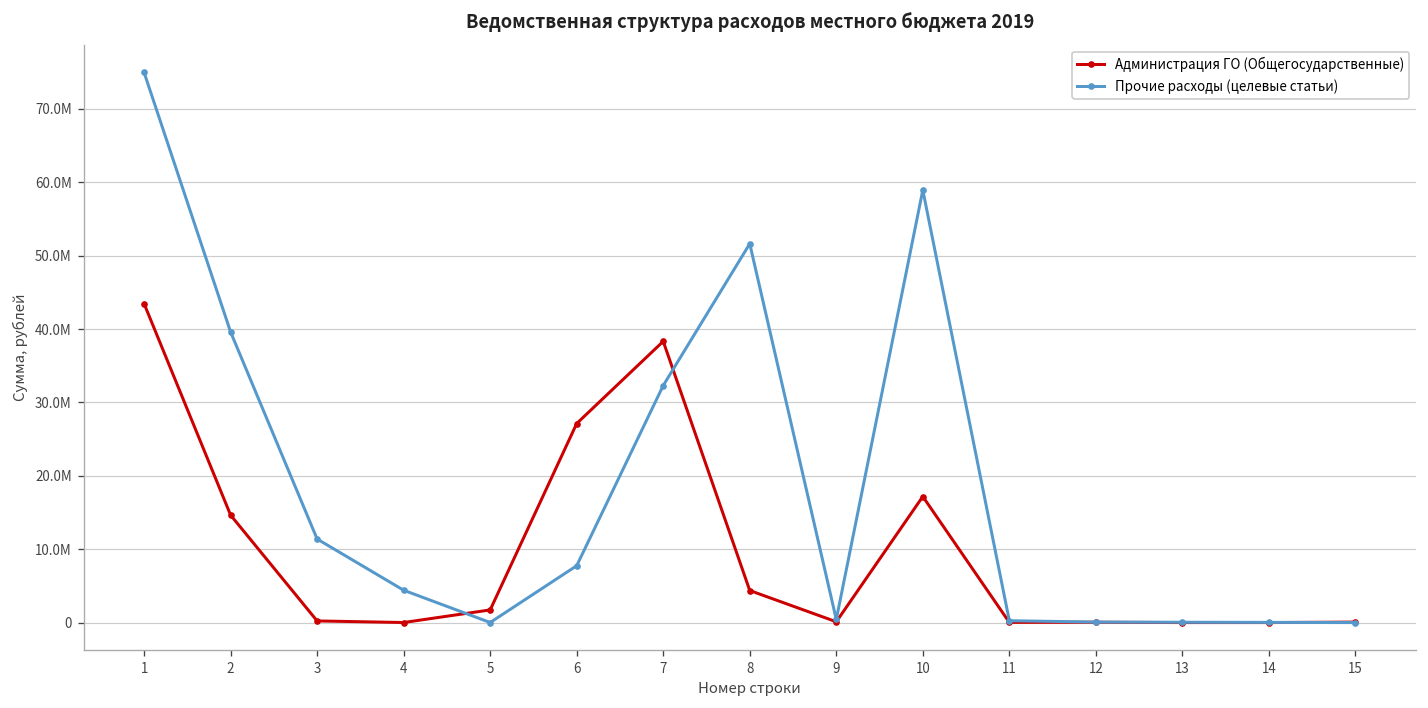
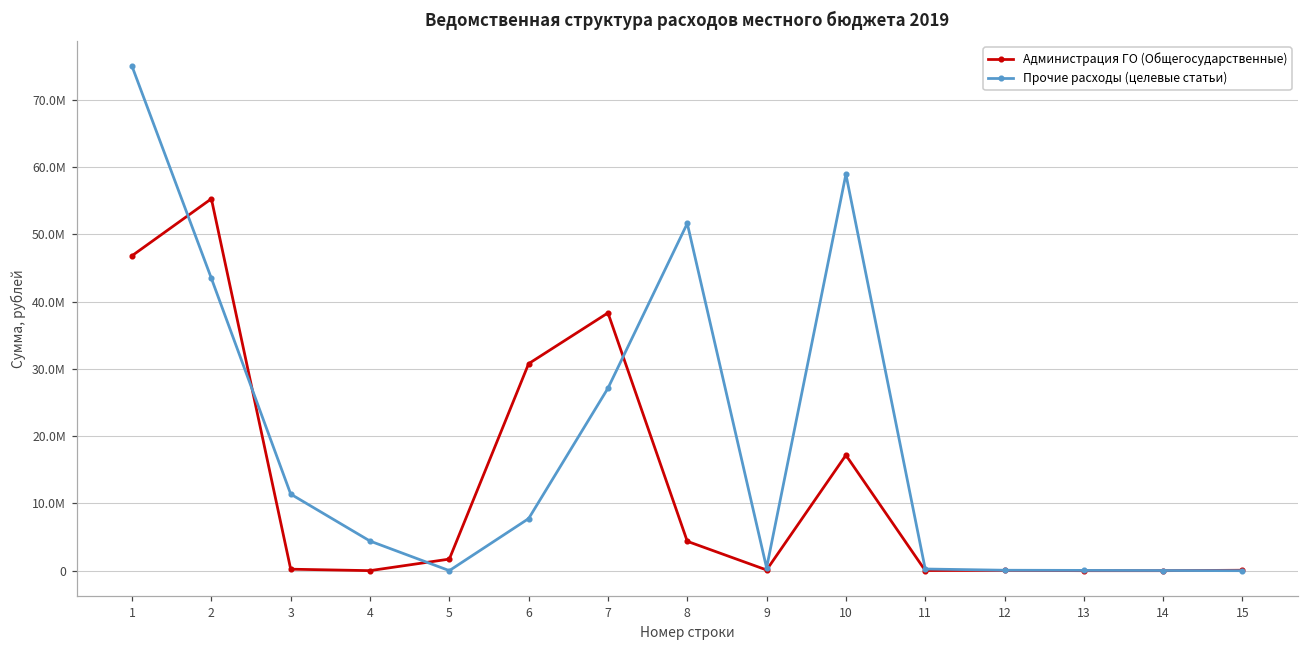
  {
    "Администрация ГО (Общегосударственные)": {
-     "1": 43000000,
-     "2": 15000000,
+     "1": 47000000,
+     "2": 55000000,
      "3": 0,
      "4": 0,
      "5": 2000000,
-     "6": 27000000,
+     "6": 31000000,
      "7": 38000000,
      "8": 4000000,
      "10": 17000000
    },
    "Прочие расходы (целевые статьи)": {
      "1": 75000000,
-     "2": 40000000,
+     "2": 43000000,
      "3": 11000000,
      "4": 4000000,
      "5": 0,
      "6": 8000000,
-     "7": 32000000,
+     "7": 27000000,
      "8": 52000000,
      "10": 59000000
    }
  }
